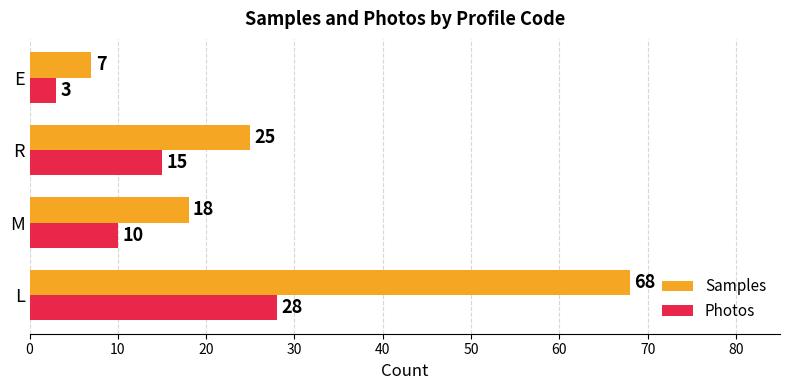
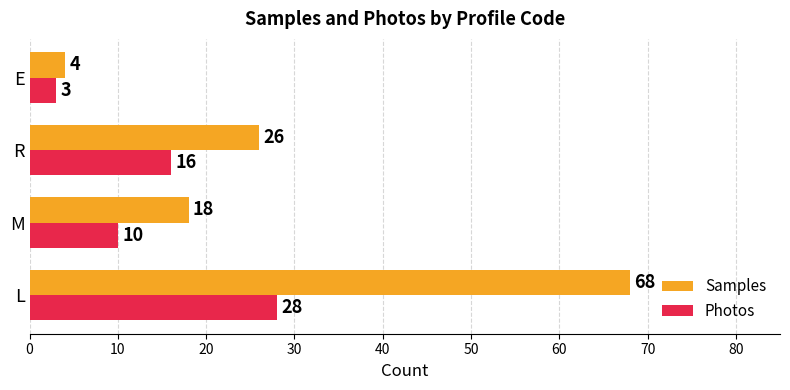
  {
    "Samples": {
-     "E": 7,
-     "R": 25,
+     "E": 4,
+     "R": 26,
      "M": 18,
      "L": 68
    },
    "Photos": {
      "E": 3,
-     "R": 15,
+     "R": 16,
      "M": 10,
      "L": 28
    }
  }
